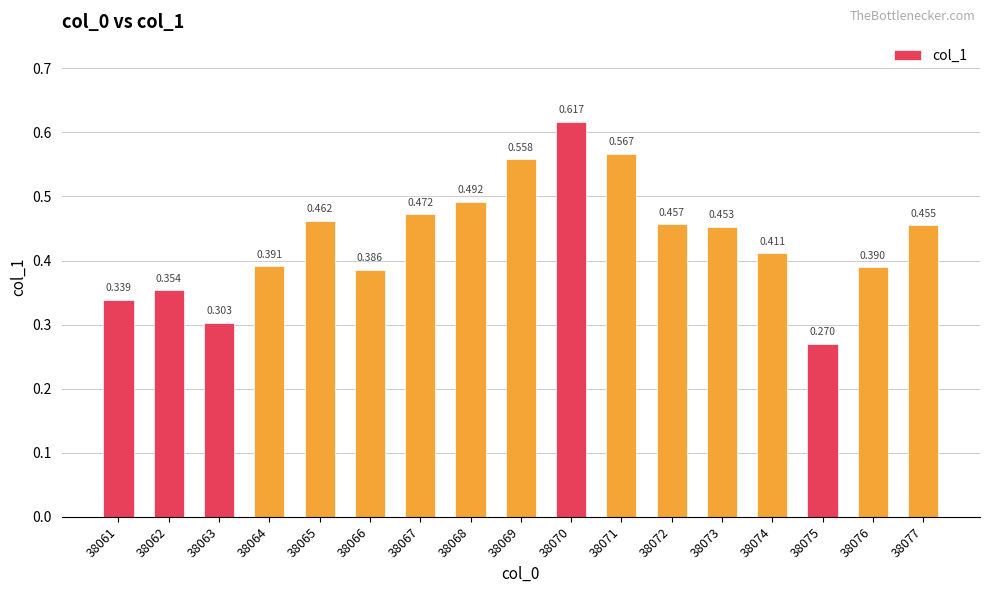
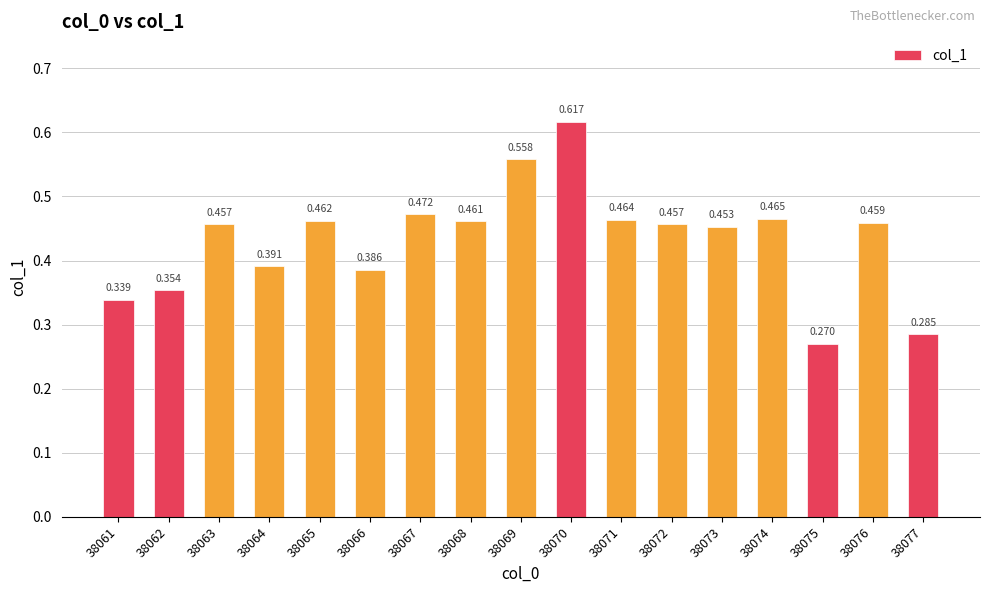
  {
    "38061": 0.339,
    "38062": 0.354,
-   "38063": 0.303,
+   "38063": 0.457,
    "38064": 0.391,
    "38065": 0.462,
    "38066": 0.386,
    "38067": 0.472,
-   "38068": 0.492,
+   "38068": 0.461,
    "38069": 0.558,
    "38070": 0.617,
-   "38071": 0.567,
+   "38071": 0.464,
    "38072": 0.457,
    "38073": 0.453,
-   "38074": 0.411,
+   "38074": 0.465,
    "38075": 0.270,
-   "38076": 0.390,
-   "38077": 0.455
+   "38076": 0.459,
+   "38077": 0.285
  }
